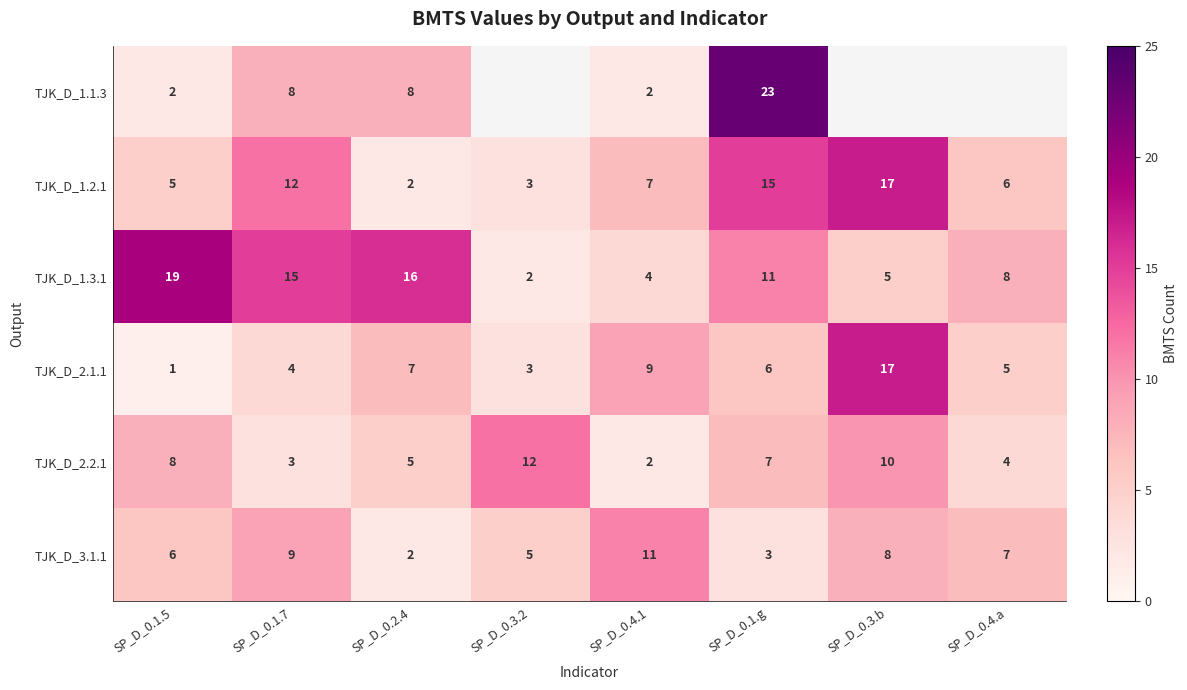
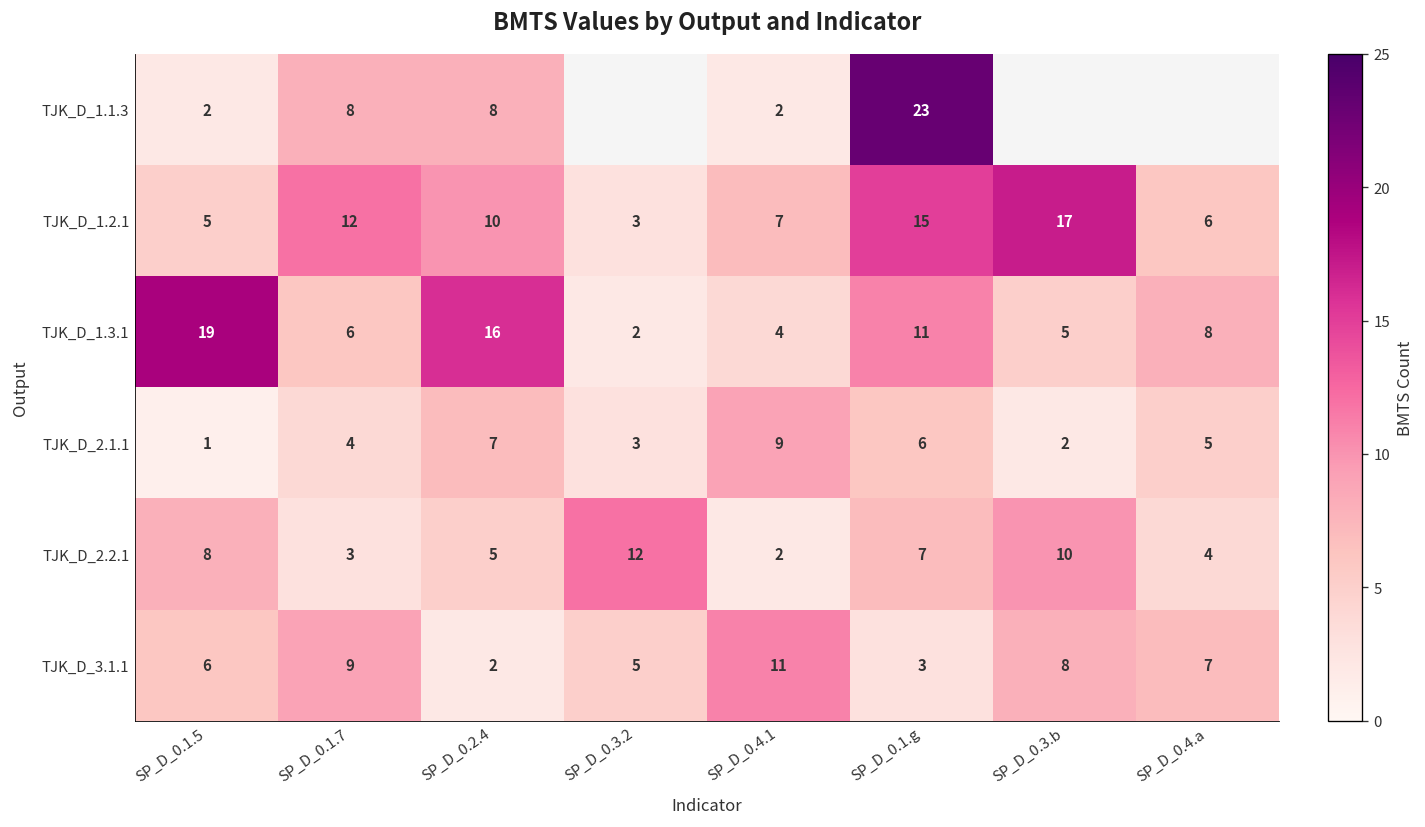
  {
    "TJK_D_1.1.3": {
      "SP_D_0.1.5": 2,
      "SP_D_0.1.7": 8,
      "SP_D_0.2.4": 8,
      "SP_D_0.4.1": 2,
      "SP_D_0.1.g": 23
    },
    "TJK_D_1.2.1": {
      "SP_D_0.1.5": 5,
      "SP_D_0.1.7": 12,
-     "SP_D_0.2.4": 2,
+     "SP_D_0.2.4": 10,
      "SP_D_0.3.2": 3,
      "SP_D_0.4.1": 7,
      "SP_D_0.1.g": 15,
      "SP_D_0.3.b": 17,
      "SP_D_0.4.a": 6
    },
    "TJK_D_1.3.1": {
      "SP_D_0.1.5": 19,
-     "SP_D_0.1.7": 15,
+     "SP_D_0.1.7": 6,
      "SP_D_0.2.4": 16,
      "SP_D_0.3.2": 2,
      "SP_D_0.4.1": 4,
      "SP_D_0.1.g": 11,
      "SP_D_0.3.b": 5,
      "SP_D_0.4.a": 8
    },
    "TJK_D_2.1.1": {
      "SP_D_0.1.5": 1,
      "SP_D_0.1.7": 4,
      "SP_D_0.2.4": 7,
      "SP_D_0.3.2": 3,
      "SP_D_0.4.1": 9,
      "SP_D_0.1.g": 6,
-     "SP_D_0.3.b": 17,
+     "SP_D_0.3.b": 2,
      "SP_D_0.4.a": 5
    },
    "TJK_D_2.2.1": {
      "SP_D_0.1.5": 8,
      "SP_D_0.1.7": 3,
      "SP_D_0.2.4": 5,
      "SP_D_0.3.2": 12,
      "SP_D_0.4.1": 2,
      "SP_D_0.1.g": 7,
      "SP_D_0.3.b": 10,
      "SP_D_0.4.a": 4
    },
    "TJK_D_3.1.1": {
      "SP_D_0.1.5": 6,
      "SP_D_0.1.7": 9,
      "SP_D_0.2.4": 2,
      "SP_D_0.3.2": 5,
      "SP_D_0.4.1": 11,
      "SP_D_0.1.g": 3,
      "SP_D_0.3.b": 8,
      "SP_D_0.4.a": 7
    }
  }
